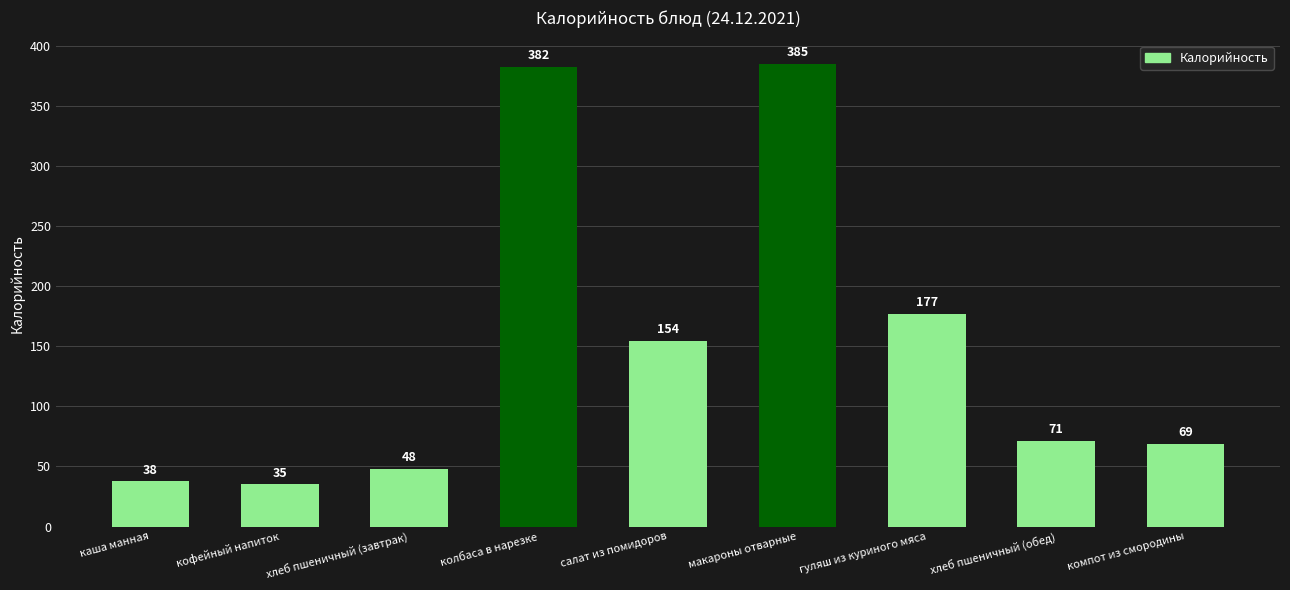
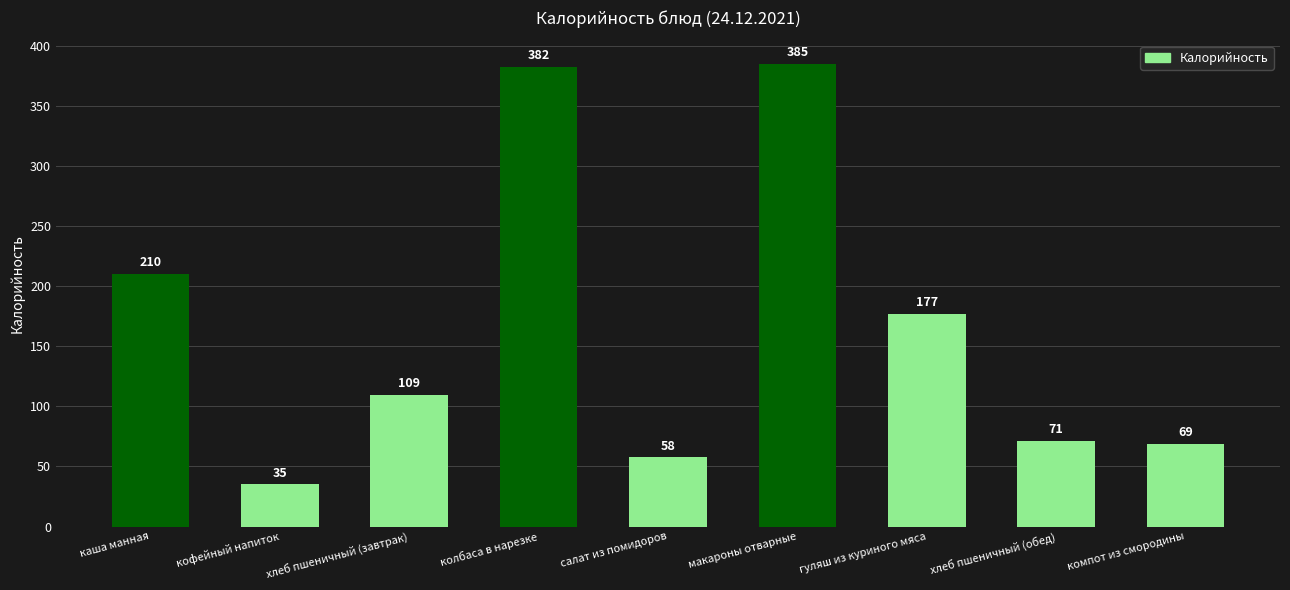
  {
-   "каша манная": 38,
+   "каша манная": 210,
    "кофейный напиток": 35,
-   "хлеб пшеничный (завтрак)": 48,
+   "хлеб пшеничный (завтрак)": 109,
    "колбаса в нарезке": 382,
-   "салат из помидоров": 154,
+   "салат из помидоров": 58,
    "макароны отварные": 385,
    "гуляш из куриного мяса": 177,
    "хлеб пшеничный (обед)": 71,
    "компот из смородины": 69
  }
